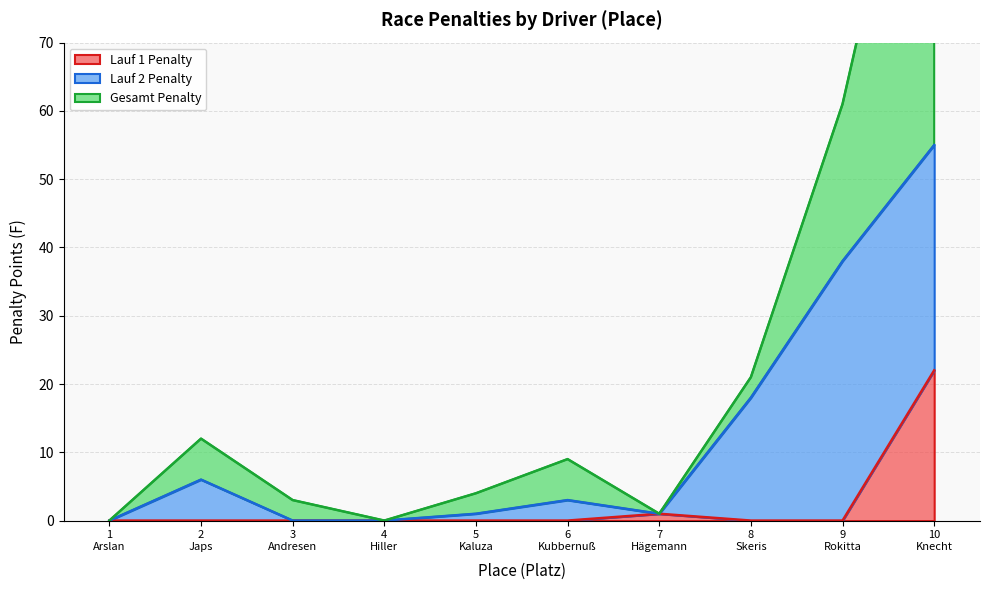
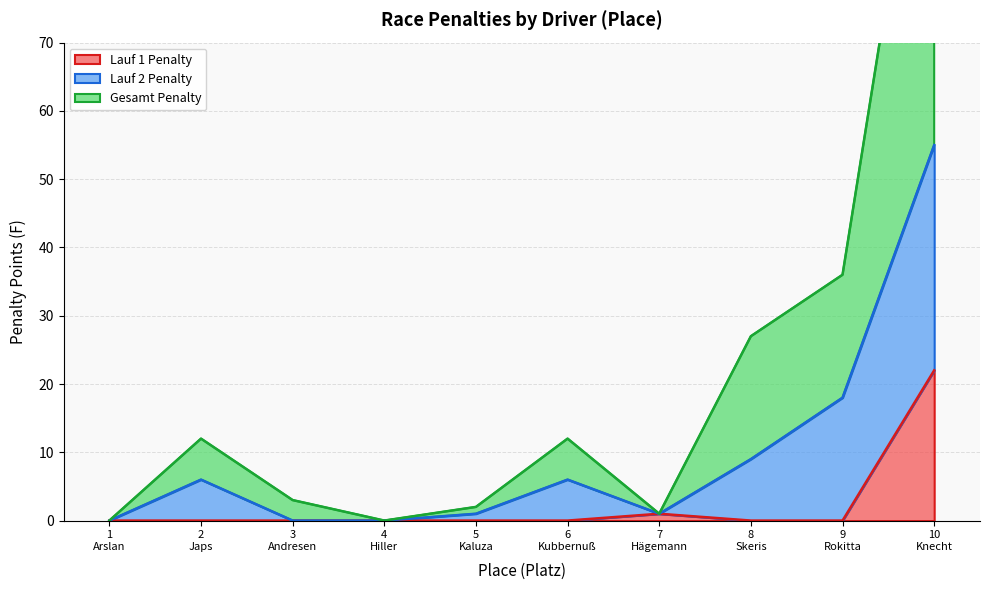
  {
    "Lauf 1 Penalty": {
      "2 Japs": 0,
      "5 Kaluza": 0,
      "6 Kubbernuß": 0,
      "8 Skeris": 0,
      "9 Rokitta": 0,
      "10 Knecht": 22
    },
    "Lauf 2 Penalty": {
      "2 Japs": 6,
      "5 Kaluza": 1,
-     "6 Kubbernuß": 3,
-     "8 Skeris": 18,
-     "9 Rokitta": 38,
+     "6 Kubbernuß": 6,
+     "8 Skeris": 9,
+     "9 Rokitta": 18,
      "10 Knecht": 33
    },
    "Gesamt Penalty": {
      "2 Japs": 6,
      "3 Andresen": 3,
-     "5 Kaluza": 3,
+     "5 Kaluza": 1,
      "6 Kubbernuß": 6,
-     "8 Skeris": 3,
-     "9 Rokitta": 23
+     "8 Skeris": 18,
+     "9 Rokitta": 18
    }
  }
